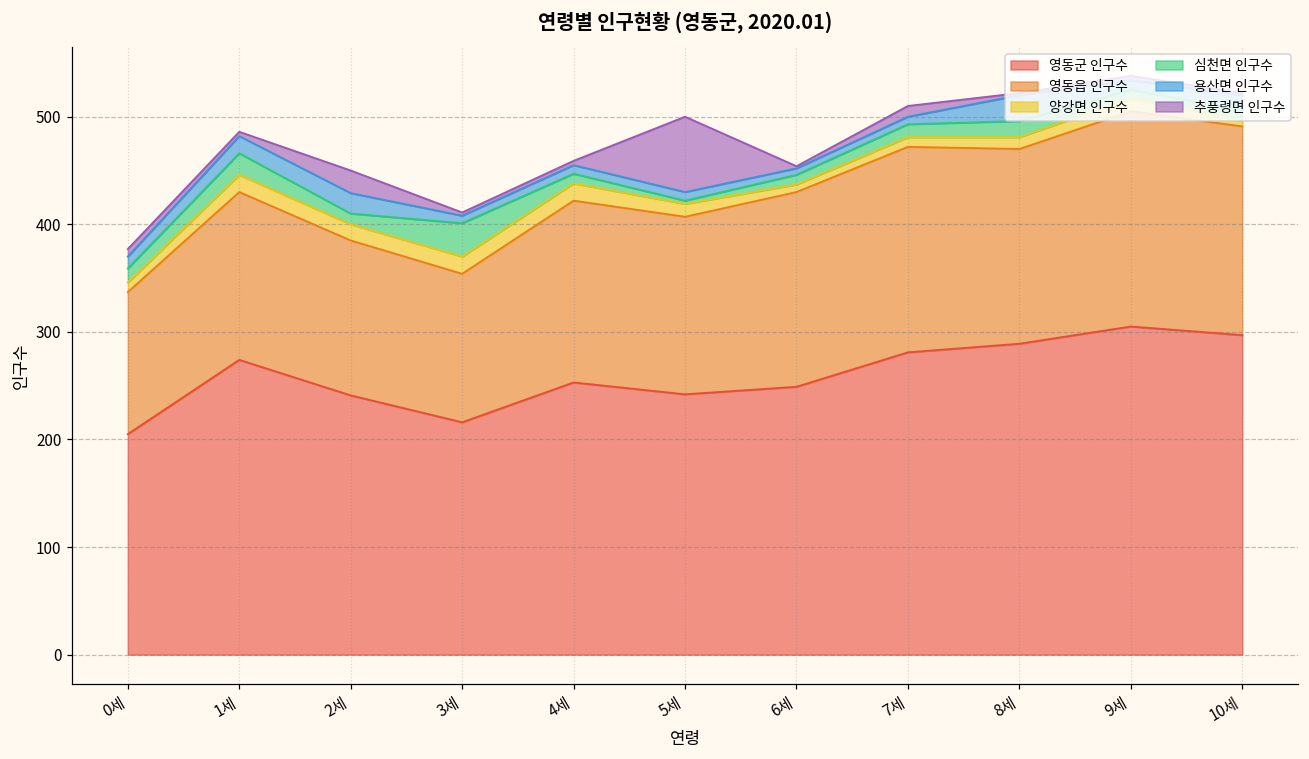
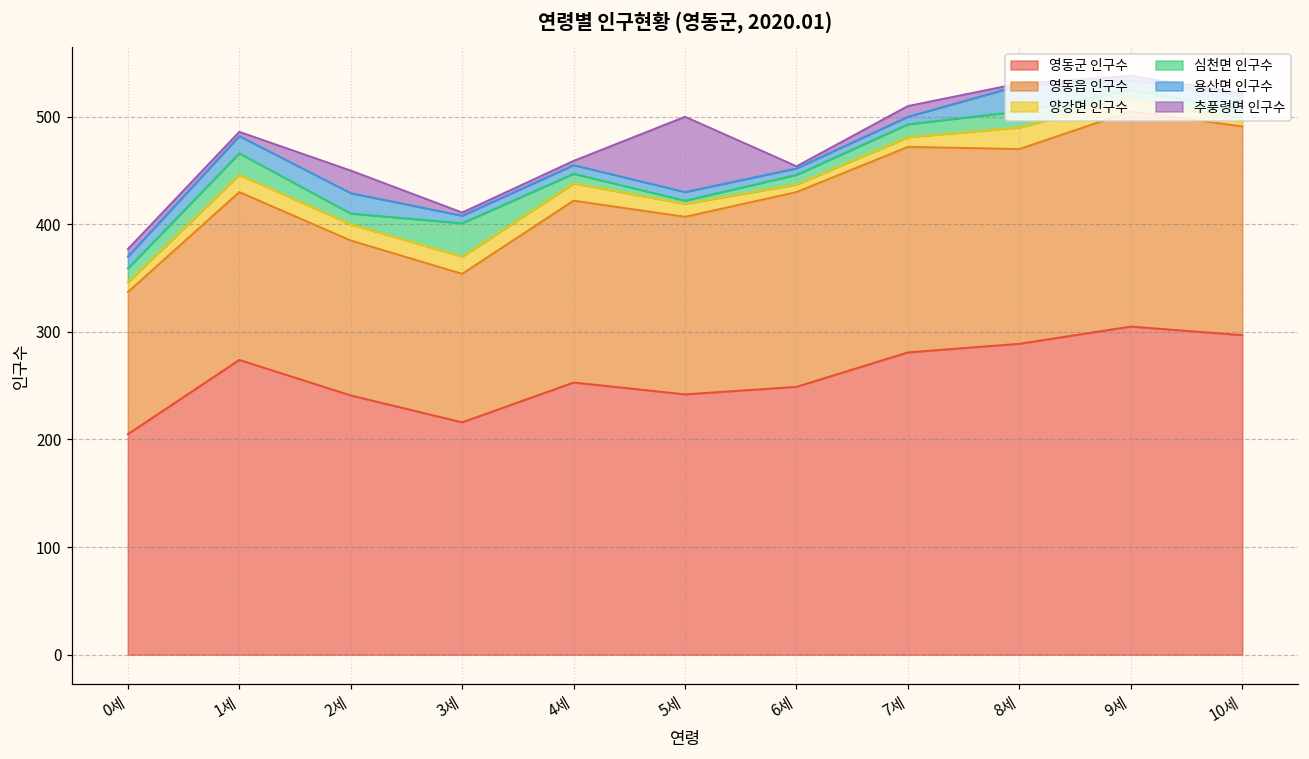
  {
    "양강면 인구수": {
      "0세": 10,
      "1세": 20,
      "2세": 20,
      "3세": 20,
      "4세": 20,
      "5세": 10,
      "6세": 10,
      "7세": 10,
-     "8세": 10
+     "8세": 20
    },
    "심천면 인구수": {
      "0세": 10,
      "1세": 20,
      "2세": 10,
      "3세": 30,
      "4세": 10,
      "5세": 0,
      "6세": 10,
      "7세": 10
    },
    "용산면 인구수": {
      "0세": 10,
      "1세": 20,
      "2세": 20,
      "3세": 10,
      "4세": 10,
      "5세": 10,
      "7세": 10
    },
    "추풍령면 인구수": {
      "0세": 10,
      "1세": 0,
      "2세": 20,
      "3세": 0,
      "4세": 0,
      "5세": 70,
      "7세": 10
    }
  }
